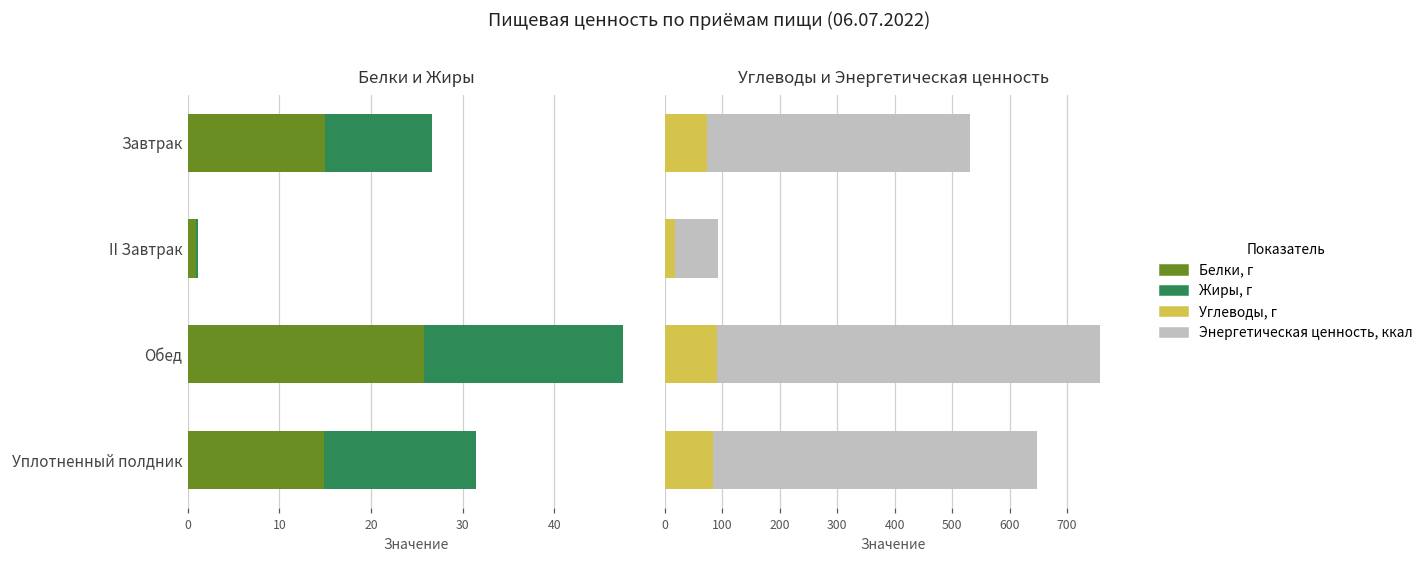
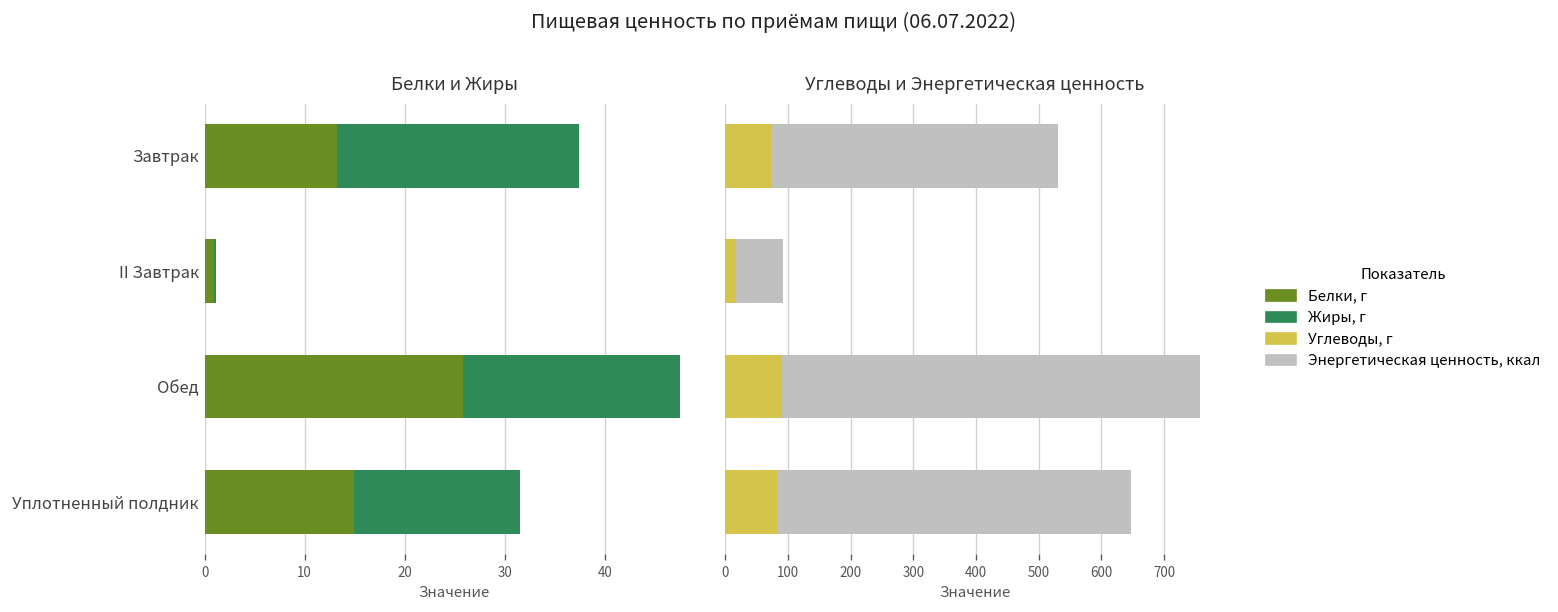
  {
    "Белки и Жиры": {
      "Белки, г": {
-       "Завтрак": 15,
+       "Завтрак": 13,
        "II Завтрак": 1,
        "Обед": 26,
        "Уплотненный полдник": 15
      },
      "Жиры, г": {
-       "Завтрак": 12,
+       "Завтрак": 24,
        "Обед": 22,
        "Уплотненный полдник": 17
      }
    }
  }
